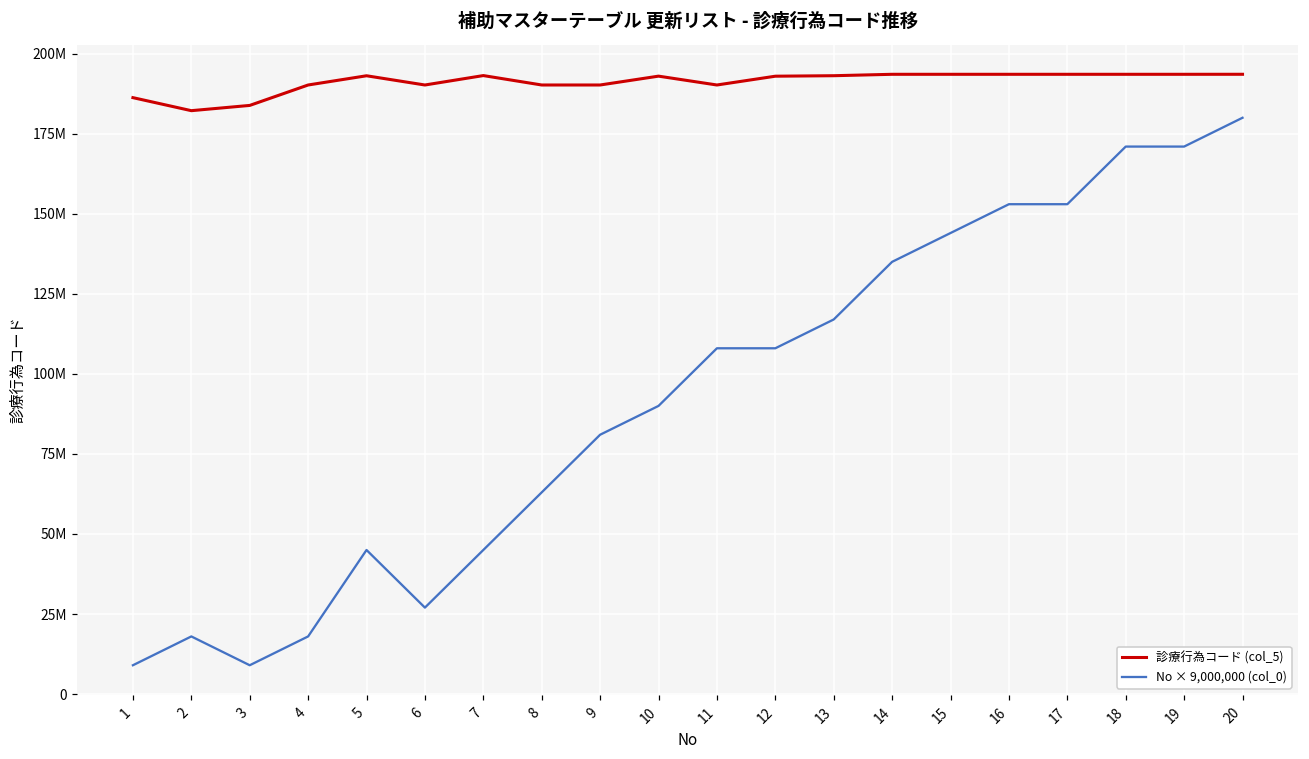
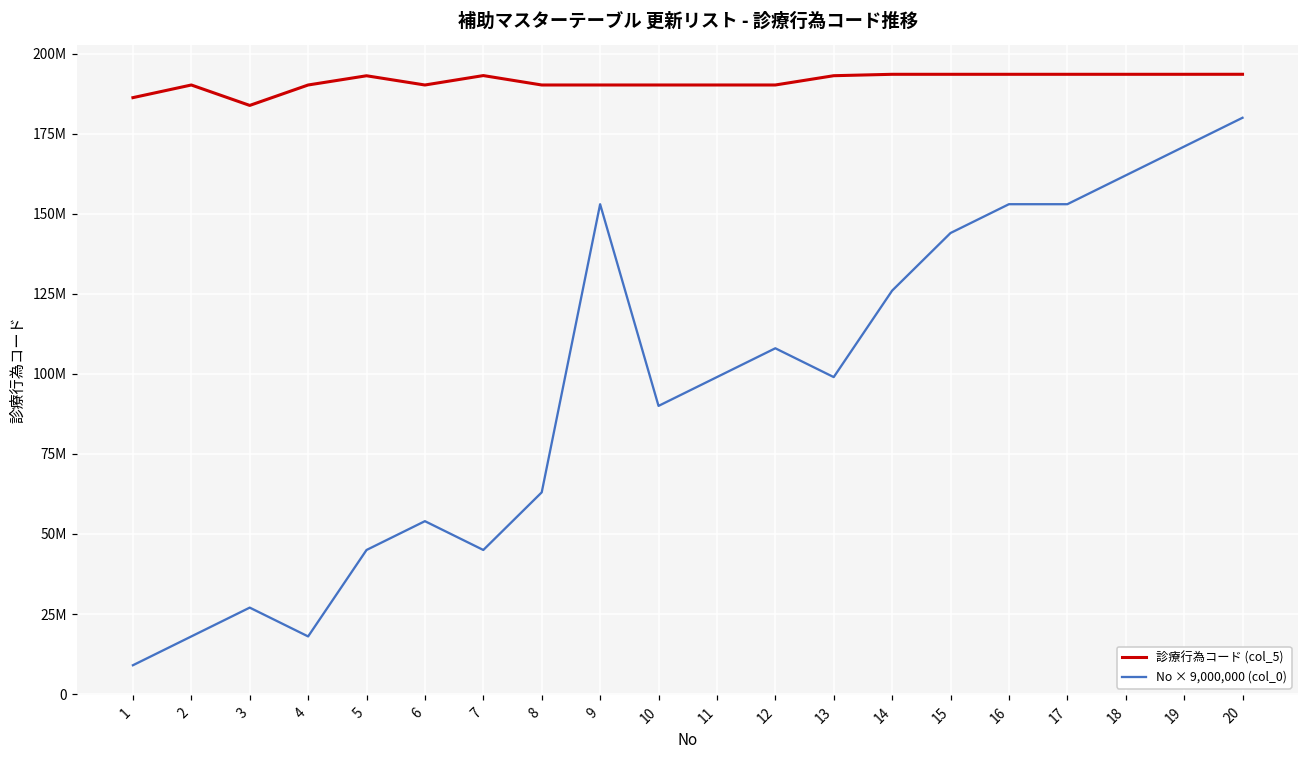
  {
    "診療行為コード (col_5)": {
      "1": 186000000,
-     "2": 182000000,
+     "2": 190000000,
      "3": 184000000,
      "4": 190000000,
      "5": 193000000,
      "6": 190000000,
      "7": 193000000,
      "8": 190000000,
      "9": 190000000,
-     "10": 193000000,
+     "10": 190000000,
      "11": 190000000,
-     "12": 193000000,
+     "12": 190000000,
      "13": 193000000,
      "14": 194000000,
      "15": 194000000,
      "16": 194000000,
      "17": 194000000,
      "18": 194000000,
      "19": 194000000,
      "20": 194000000
    },
    "No × 9,000,000 (col_0)": {
      "1": 9000000,
      "2": 18000000,
-     "3": 9000000,
+     "3": 27000000,
      "4": 18000000,
      "5": 45000000,
-     "6": 27000000,
+     "6": 54000000,
      "7": 45000000,
      "8": 63000000,
-     "9": 81000000,
+     "9": 153000000,
      "10": 90000000,
-     "11": 108000000,
+     "11": 99000000,
      "12": 108000000,
-     "13": 117000000,
-     "14": 135000000,
+     "13": 99000000,
+     "14": 126000000,
      "15": 144000000,
      "16": 153000000,
      "17": 153000000,
-     "18": 171000000,
+     "18": 162000000,
      "19": 171000000,
      "20": 180000000
    }
  }
